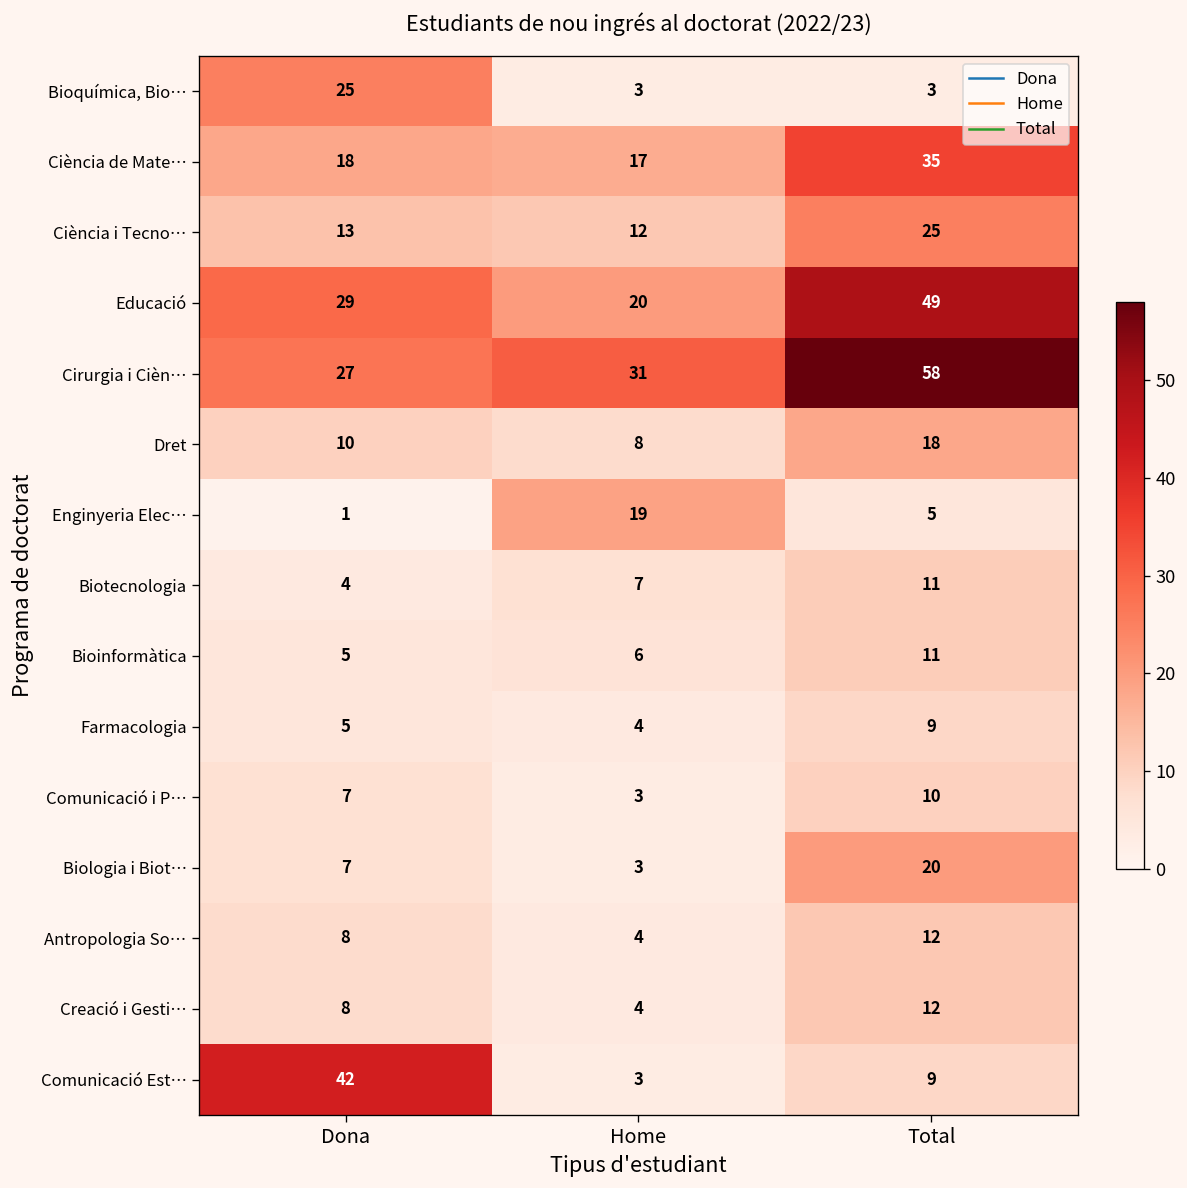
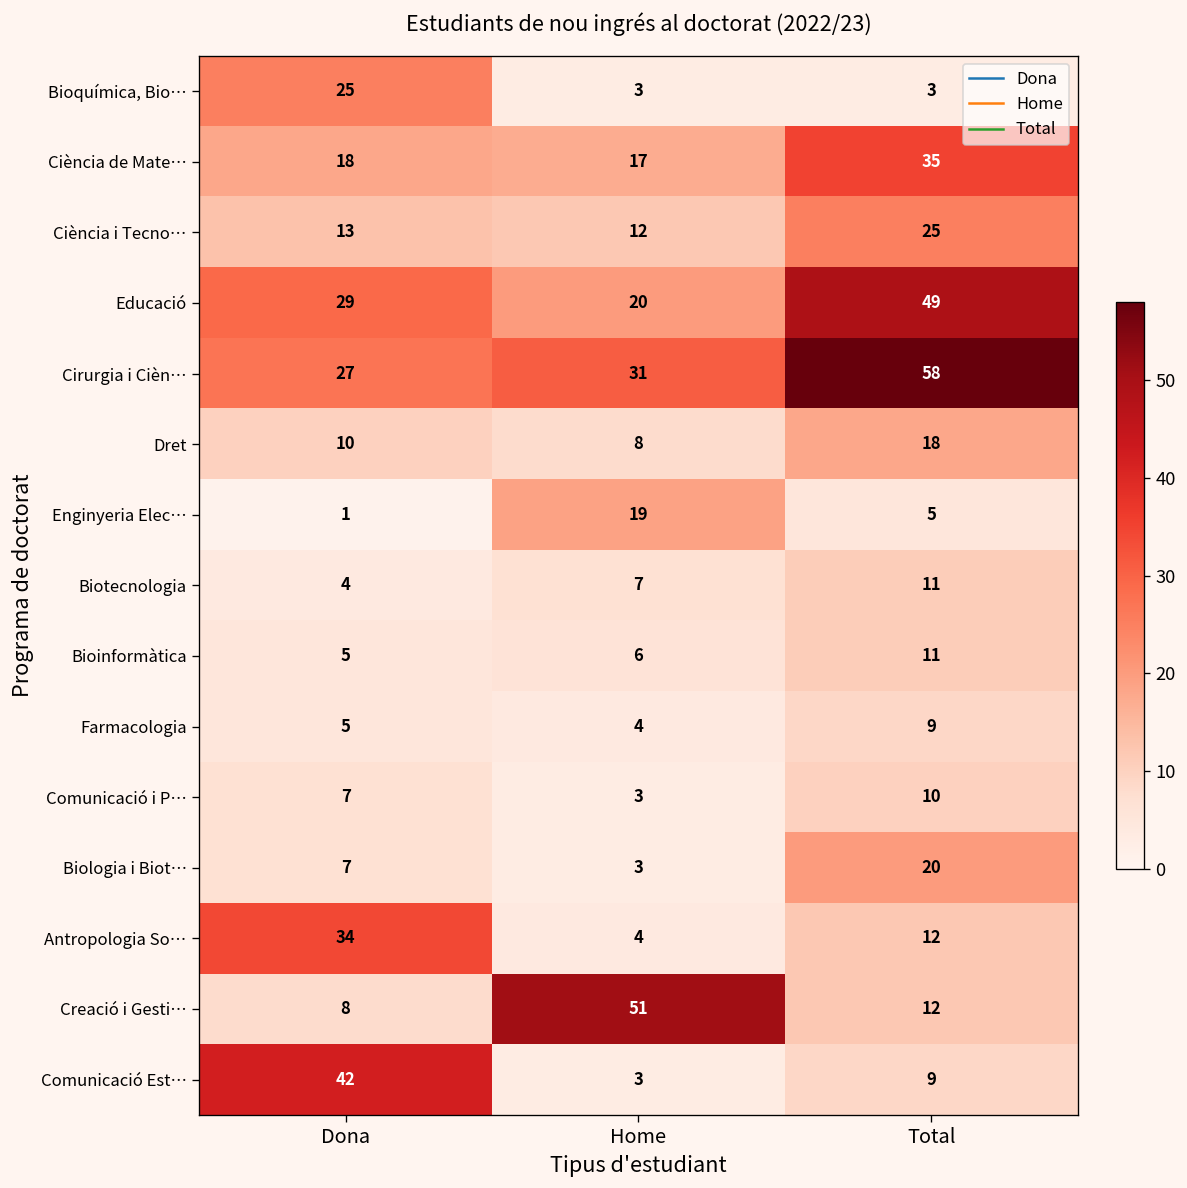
  {
    "Bioquímica, Bio…": {
      "Dona": 25,
      "Home": 3,
      "Total": 3
    },
    "Ciència de Mate…": {
      "Dona": 18,
      "Home": 17,
      "Total": 35
    },
    "Ciència i Tecno…": {
      "Dona": 13,
      "Home": 12,
      "Total": 25
    },
    "Educació": {
      "Dona": 29,
      "Home": 20,
      "Total": 49
    },
    "Cirurgia i Cièn…": {
      "Dona": 27,
      "Home": 31,
      "Total": 58
    },
    "Dret": {
      "Dona": 10,
      "Home": 8,
      "Total": 18
    },
    "Enginyeria Elec…": {
      "Dona": 1,
      "Home": 19,
      "Total": 5
    },
    "Biotecnologia": {
      "Dona": 4,
      "Home": 7,
      "Total": 11
    },
    "Bioinformàtica": {
      "Dona": 5,
      "Home": 6,
      "Total": 11
    },
    "Farmacologia": {
      "Dona": 5,
      "Home": 4,
      "Total": 9
    },
    "Comunicació i P…": {
      "Dona": 7,
      "Home": 3,
      "Total": 10
    },
    "Biologia i Biot…": {
      "Dona": 7,
      "Home": 3,
      "Total": 20
    },
    "Antropologia So…": {
-     "Dona": 8,
+     "Dona": 34,
      "Home": 4,
      "Total": 12
    },
    "Creació i Gesti…": {
      "Dona": 8,
-     "Home": 4,
+     "Home": 51,
      "Total": 12
    },
    "Comunicació Est…": {
      "Dona": 42,
      "Home": 3,
      "Total": 9
    }
  }
